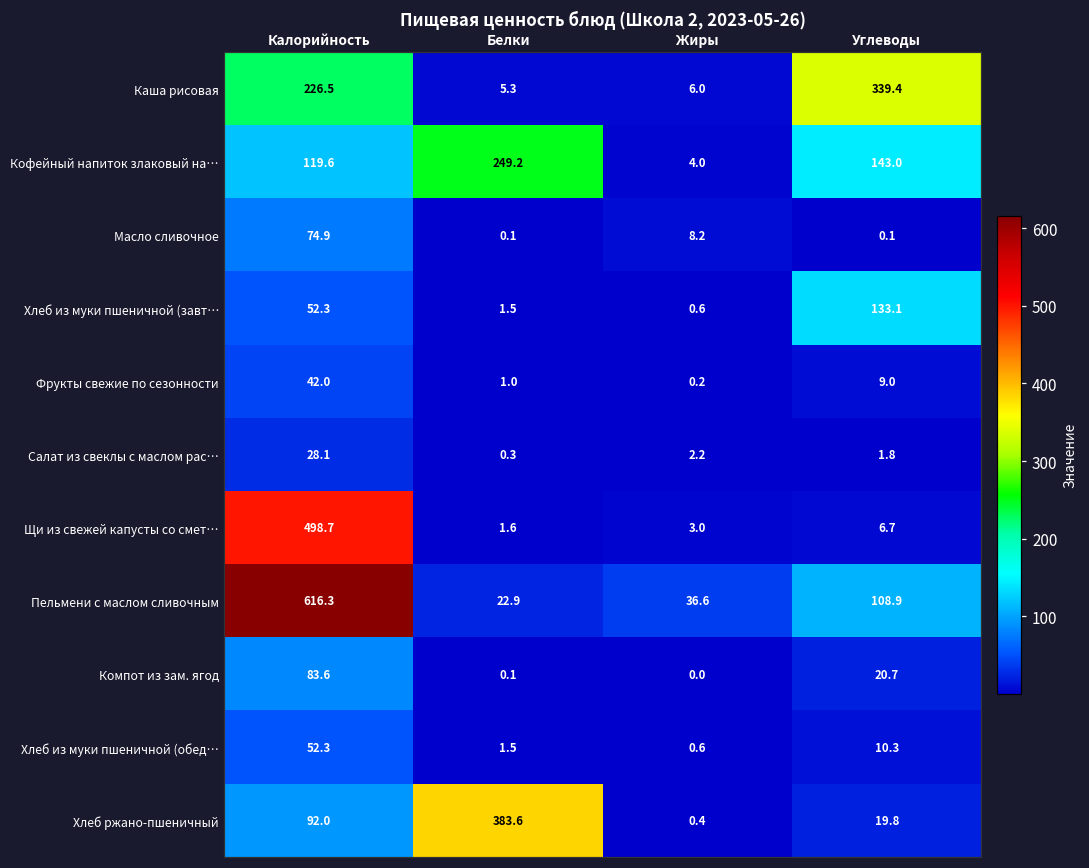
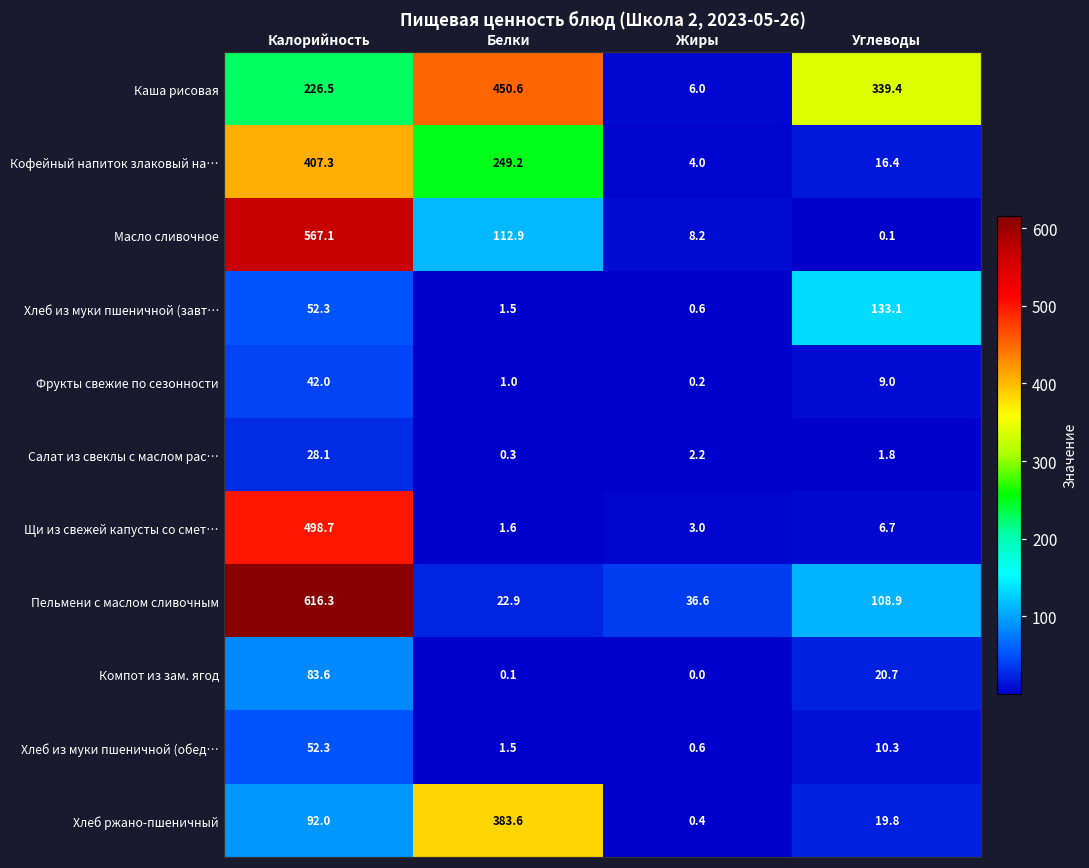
  {
    "Каша рисовая": {
      "Калорийность": 226.5,
-     "Белки": 5.3,
+     "Белки": 450.6,
      "Жиры": 6.0,
      "Углеводы": 339.4
    },
    "Кофейный напиток злаковый на…": {
-     "Калорийность": 119.6,
+     "Калорийность": 407.3,
      "Белки": 249.2,
      "Жиры": 4.0,
-     "Углеводы": 143.0
+     "Углеводы": 16.4
    },
    "Масло сливочное": {
-     "Калорийность": 74.9,
-     "Белки": 0.1,
+     "Калорийность": 567.1,
+     "Белки": 112.9,
      "Жиры": 8.2,
      "Углеводы": 0.1
    },
    "Хлеб из муки пшеничной (завт…": {
      "Калорийность": 52.3,
      "Белки": 1.5,
      "Жиры": 0.6,
      "Углеводы": 133.1
    },
    "Фрукты свежие по сезонности": {
      "Калорийность": 42.0,
      "Белки": 1.0,
      "Жиры": 0.2,
      "Углеводы": 9.0
    },
    "Салат из свеклы с маслом рас…": {
      "Калорийность": 28.1,
      "Белки": 0.3,
      "Жиры": 2.2,
      "Углеводы": 1.8
    },
    "Щи из свежей капусты со смет…": {
      "Калорийность": 498.7,
      "Белки": 1.6,
      "Жиры": 3.0,
      "Углеводы": 6.7
    },
    "Пельмени с маслом сливочным": {
      "Калорийность": 616.3,
      "Белки": 22.9,
      "Жиры": 36.6,
      "Углеводы": 108.9
    },
    "Компот из зам. ягод": {
      "Калорийность": 83.6,
      "Белки": 0.1,
      "Жиры": 0.0,
      "Углеводы": 20.7
    },
    "Хлеб из муки пшеничной (обед…": {
      "Калорийность": 52.3,
      "Белки": 1.5,
      "Жиры": 0.6,
      "Углеводы": 10.3
    },
    "Хлеб ржано-пшеничный": {
      "Калорийность": 92.0,
      "Белки": 383.6,
      "Жиры": 0.4,
      "Углеводы": 19.8
    }
  }
